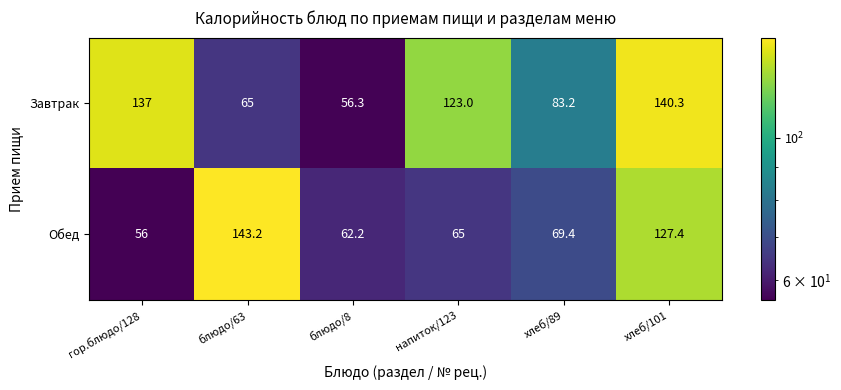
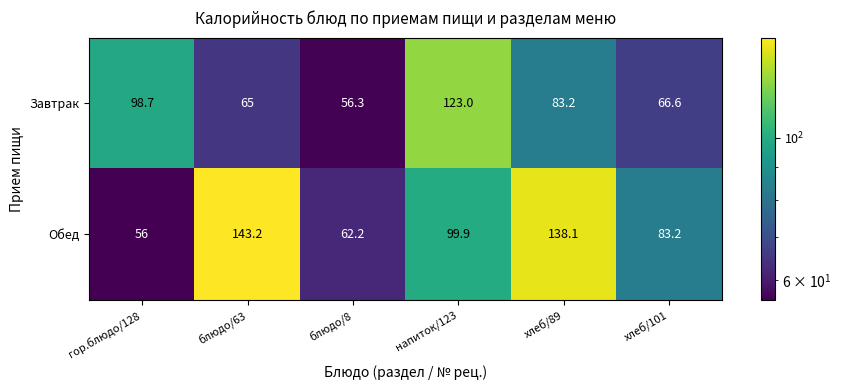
  {
    "Завтрак": {
-     "гор.блюдо/128": 137,
+     "гор.блюдо/128": 98.7,
      "блюдо/63": 65,
      "блюдо/8": 56.3,
      "напиток/123": 123.0,
      "хлеб/89": 83.2,
-     "хлеб/101": 140.3
+     "хлеб/101": 66.6
    },
    "Обед": {
      "гор.блюдо/128": 56,
      "блюдо/63": 143.2,
      "блюдо/8": 62.2,
-     "напиток/123": 65,
-     "хлеб/89": 69.4,
-     "хлеб/101": 127.4
+     "напиток/123": 99.9,
+     "хлеб/89": 138.1,
+     "хлеб/101": 83.2
    }
  }
